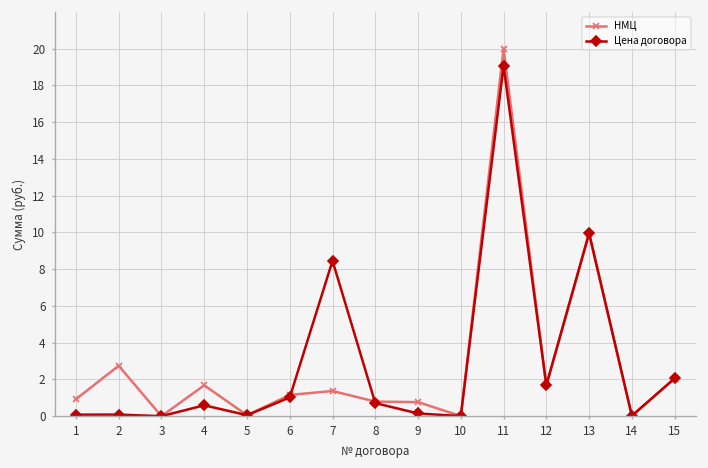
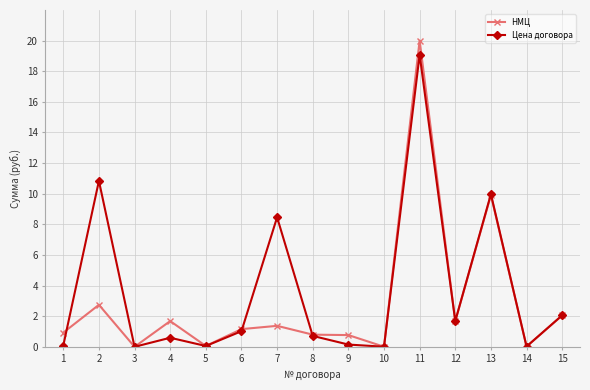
  {
    "НМЦ": {
      "1": 0.9,
      "2": 2.7,
      "4": 1.7,
      "7": 1.4,
      "9": 0.8,
      "11": 20.0
    },
    "Цена договора": {
      "1": 0.1,
-     "2": 0.1,
+     "2": 10.8,
      "4": 0.6,
      "7": 8.5,
      "9": 0.1,
      "11": 19.1
    }
  }
